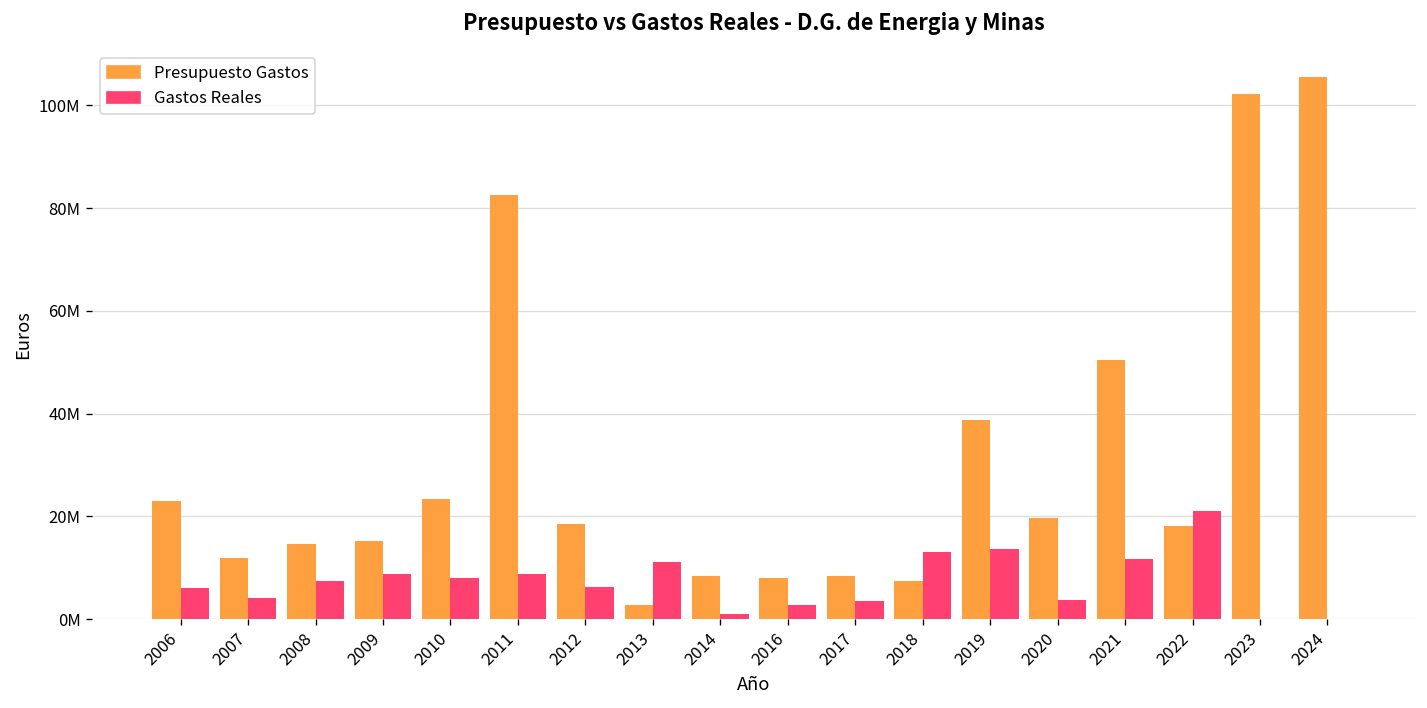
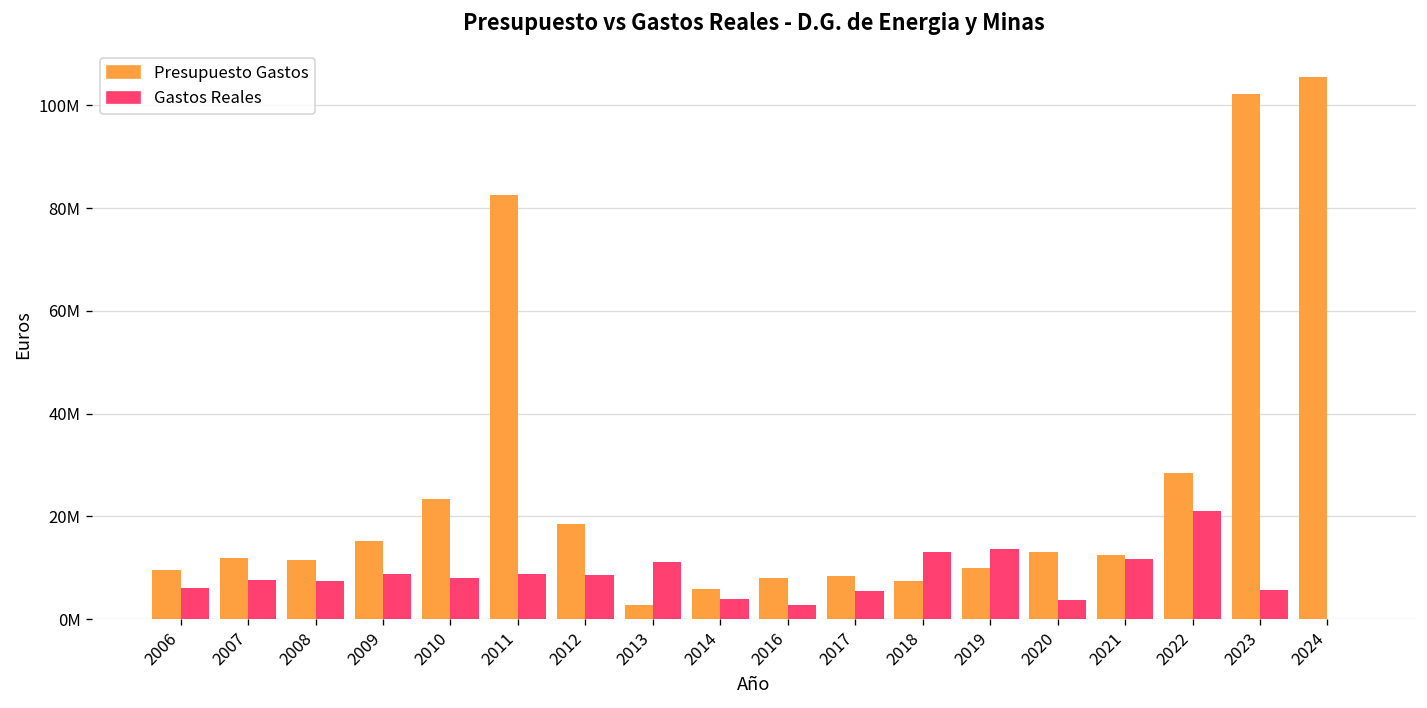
  {
    "Presupuesto Gastos": {
-     "2006": 23000000,
+     "2006": 10000000,
      "2007": 12000000,
-     "2008": 15000000,
+     "2008": 12000000,
      "2009": 15000000,
      "2010": 23000000,
      "2011": 83000000,
      "2012": 18000000,
      "2013": 3000000,
-     "2014": 8000000,
+     "2014": 6000000,
      "2016": 8000000,
      "2017": 8000000,
      "2018": 7000000,
-     "2019": 39000000,
-     "2020": 20000000,
-     "2021": 50000000,
-     "2022": 18000000,
+     "2019": 10000000,
+     "2020": 13000000,
+     "2021": 12000000,
+     "2022": 28000000,
      "2023": 102000000,
      "2024": 106000000
    },
    "Gastos Reales": {
      "2006": 6000000,
-     "2007": 4000000,
+     "2007": 8000000,
      "2008": 7000000,
      "2009": 9000000,
      "2010": 8000000,
      "2011": 9000000,
-     "2012": 6000000,
+     "2012": 9000000,
      "2013": 11000000,
-     "2014": 1000000,
+     "2014": 4000000,
      "2016": 3000000,
-     "2017": 4000000,
+     "2017": 5000000,
      "2018": 13000000,
      "2019": 14000000,
      "2020": 4000000,
      "2021": 12000000,
      "2022": 21000000,
-     "2023": 0,
+     "2023": 6000000,
      "2024": 0
    }
  }
